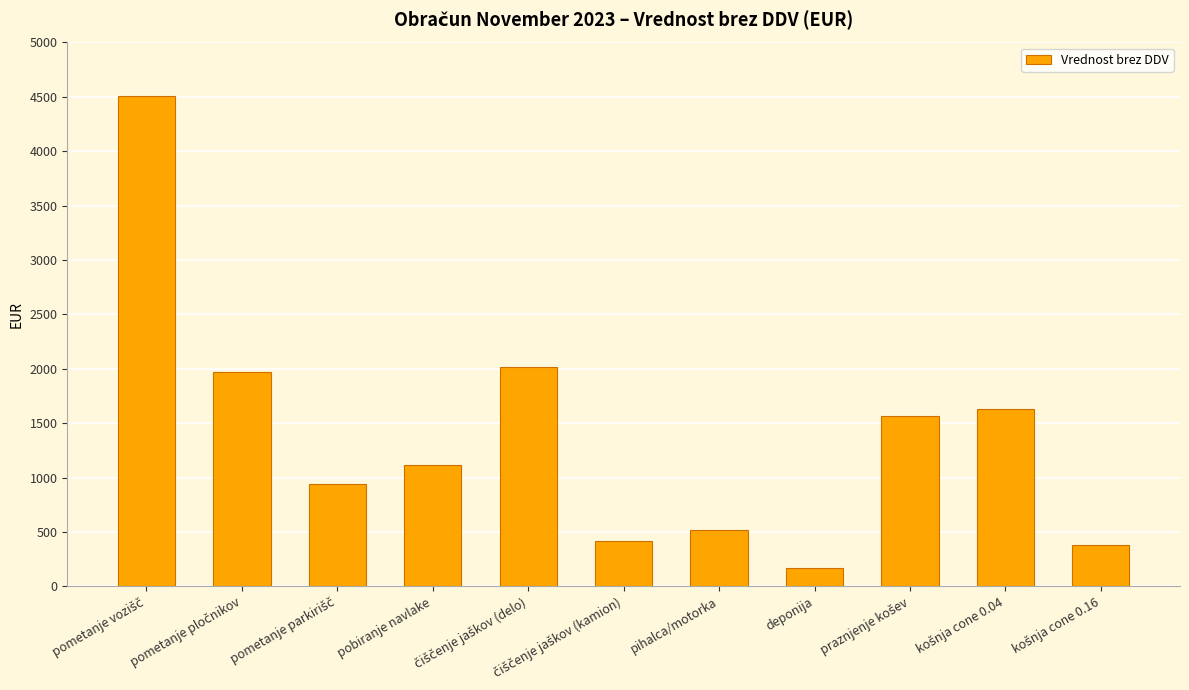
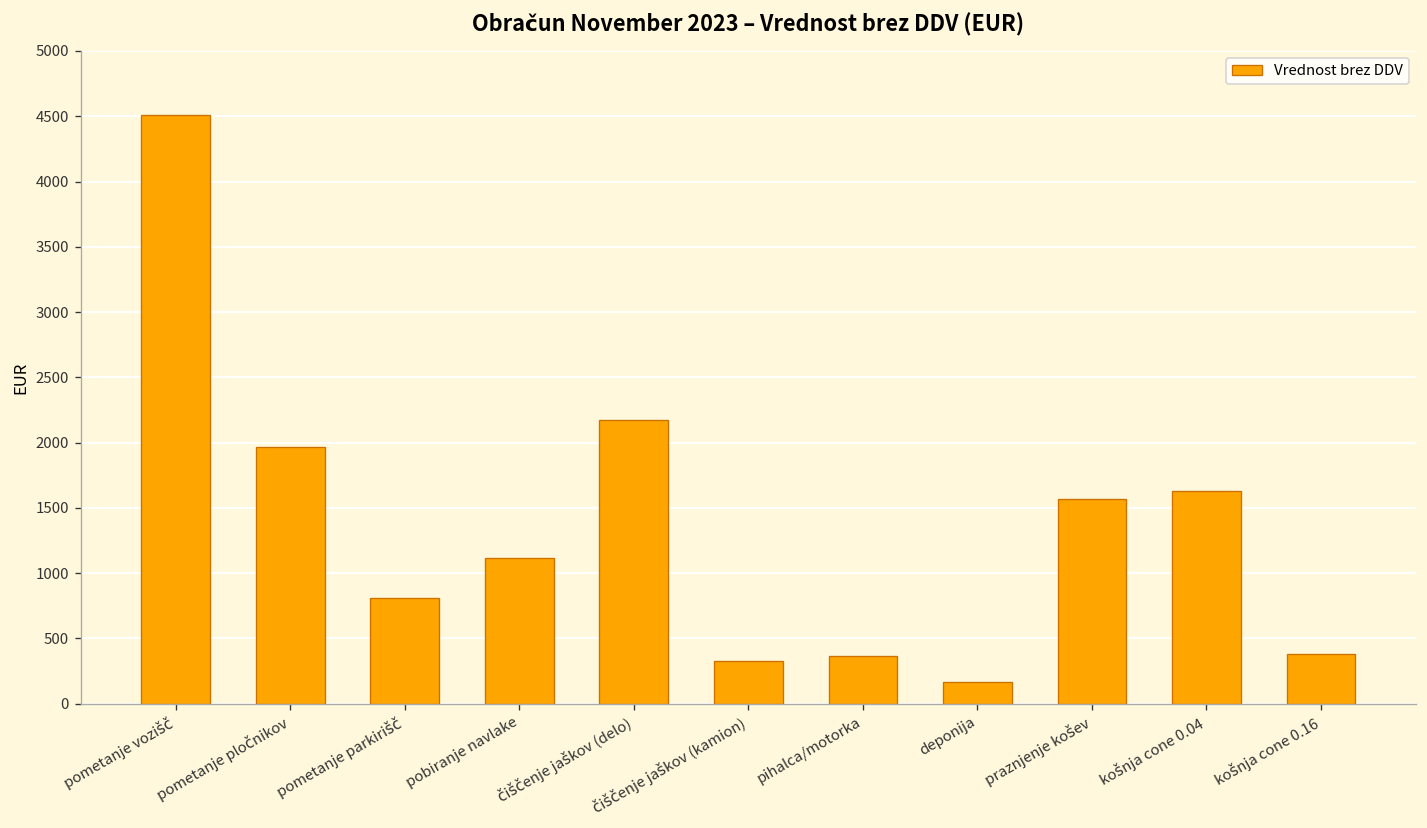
  {
    "pometanje vozišč": 4510,
    "pometanje pločnikov": 1970,
-   "pometanje parkirišč": 950,
+   "pometanje parkirišč": 810,
    "pobiranje navlake": 1120,
-   "čiščenje jaškov (delo)": 2010,
-   "čiščenje jaškov (kamion)": 410,
-   "pihalca/motorka": 520,
+   "čiščenje jaškov (delo)": 2170,
+   "čiščenje jaškov (kamion)": 330,
+   "pihalca/motorka": 360,
    "deponija": 170,
    "praznjenje košev": 1570,
    "košnja cone 0.04": 1630,
    "košnja cone 0.16": 380
  }
